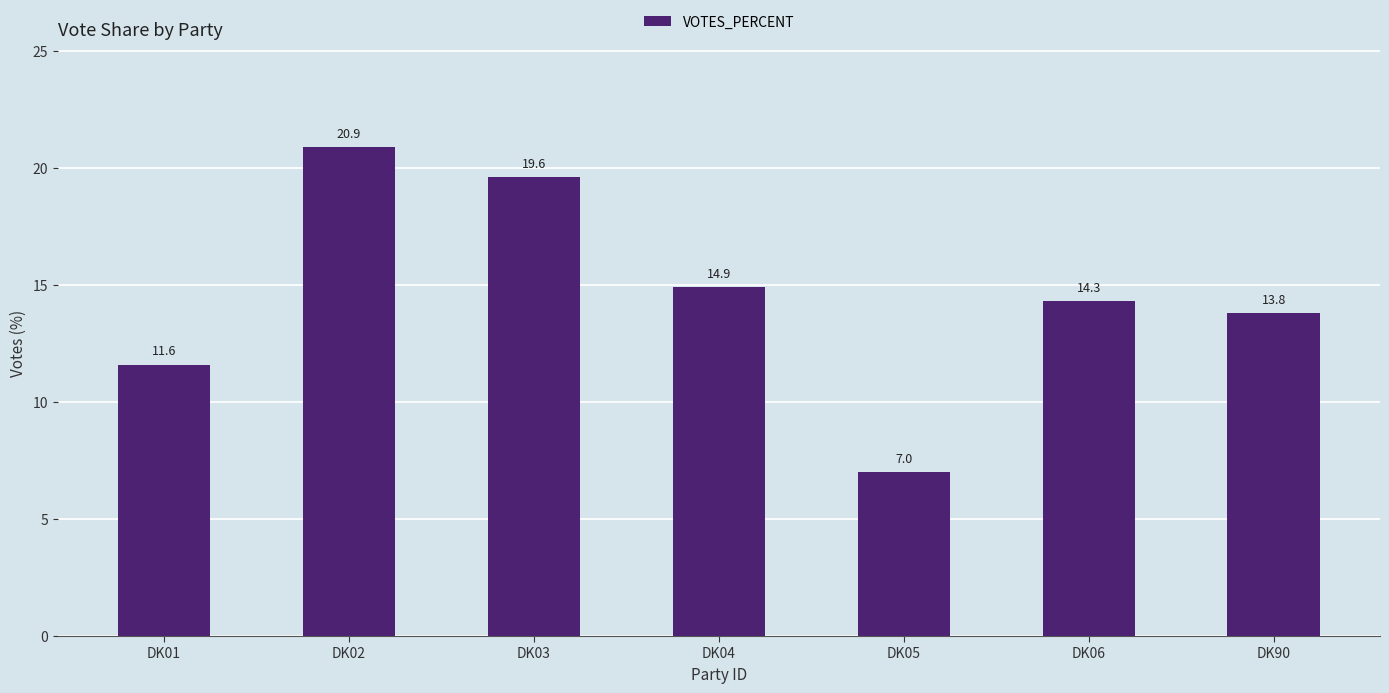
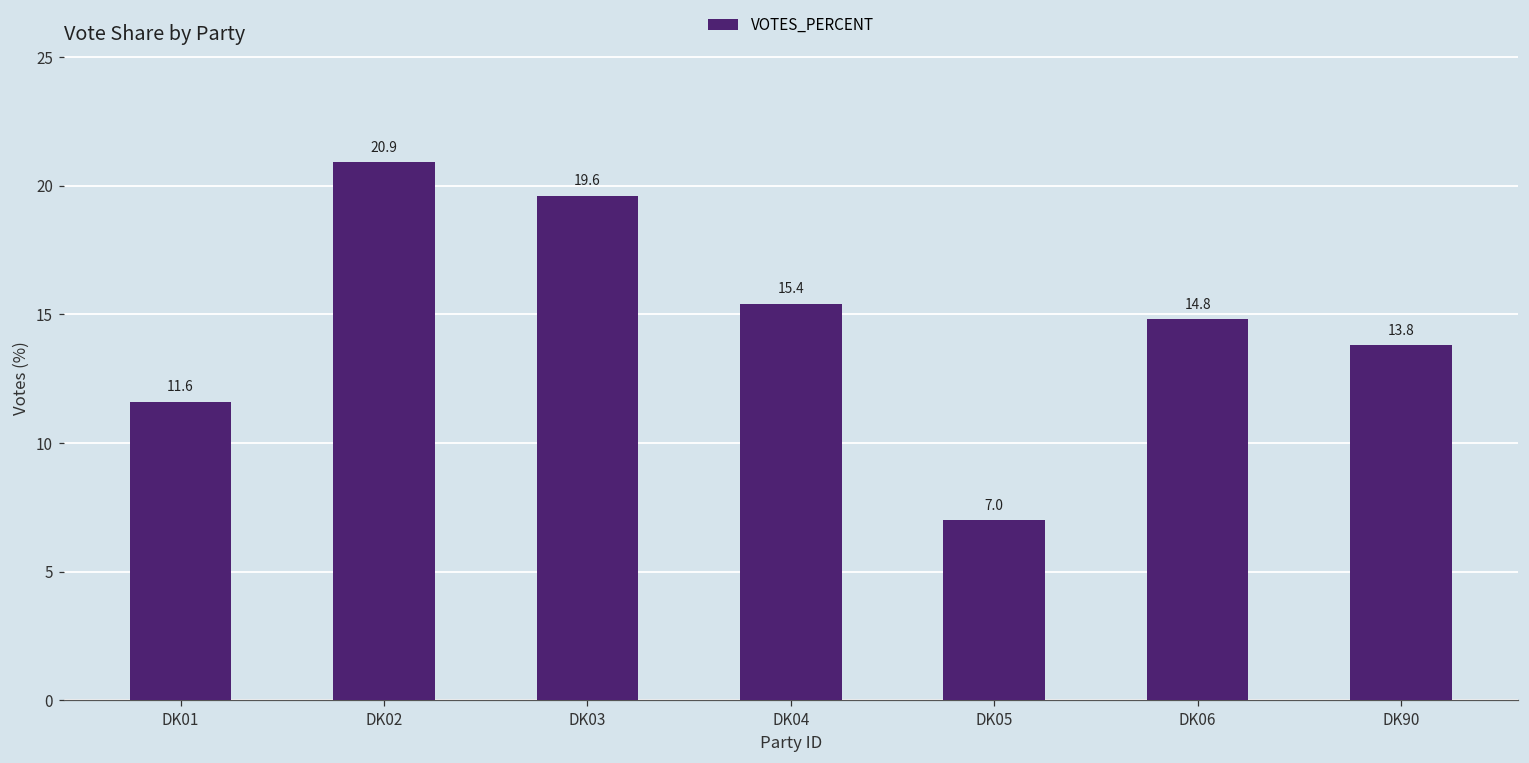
  {
    "DK01": 11.6,
    "DK02": 20.9,
    "DK03": 19.6,
-   "DK04": 14.9,
+   "DK04": 15.4,
    "DK05": 7.0,
-   "DK06": 14.3,
+   "DK06": 14.8,
    "DK90": 13.8
  }
